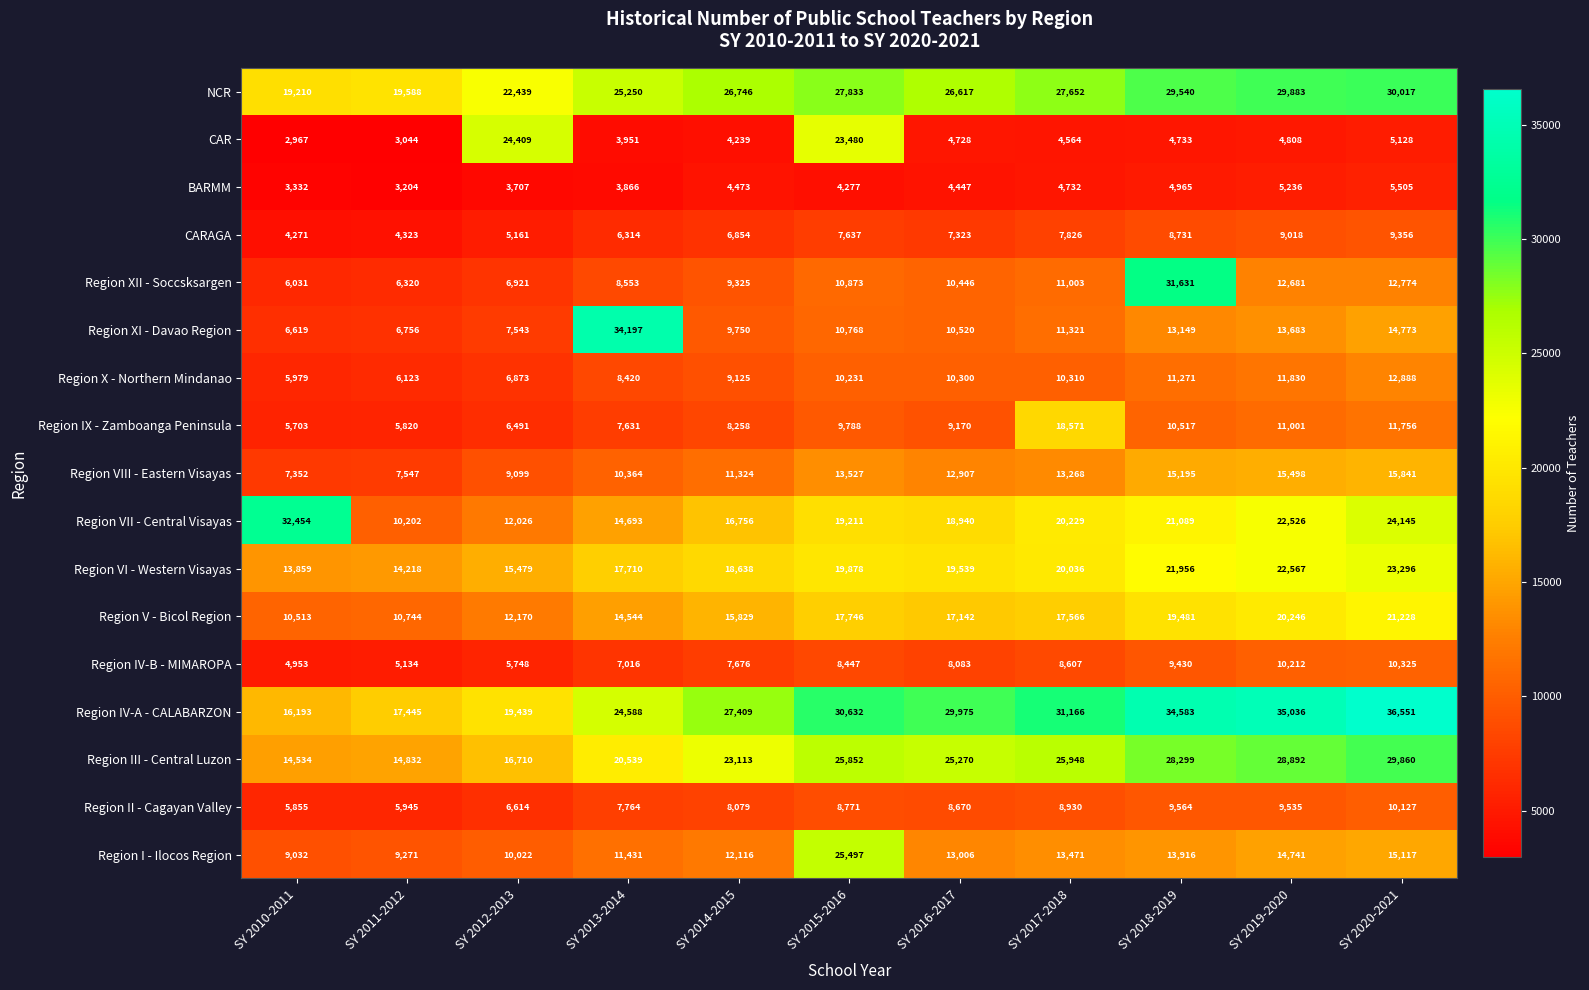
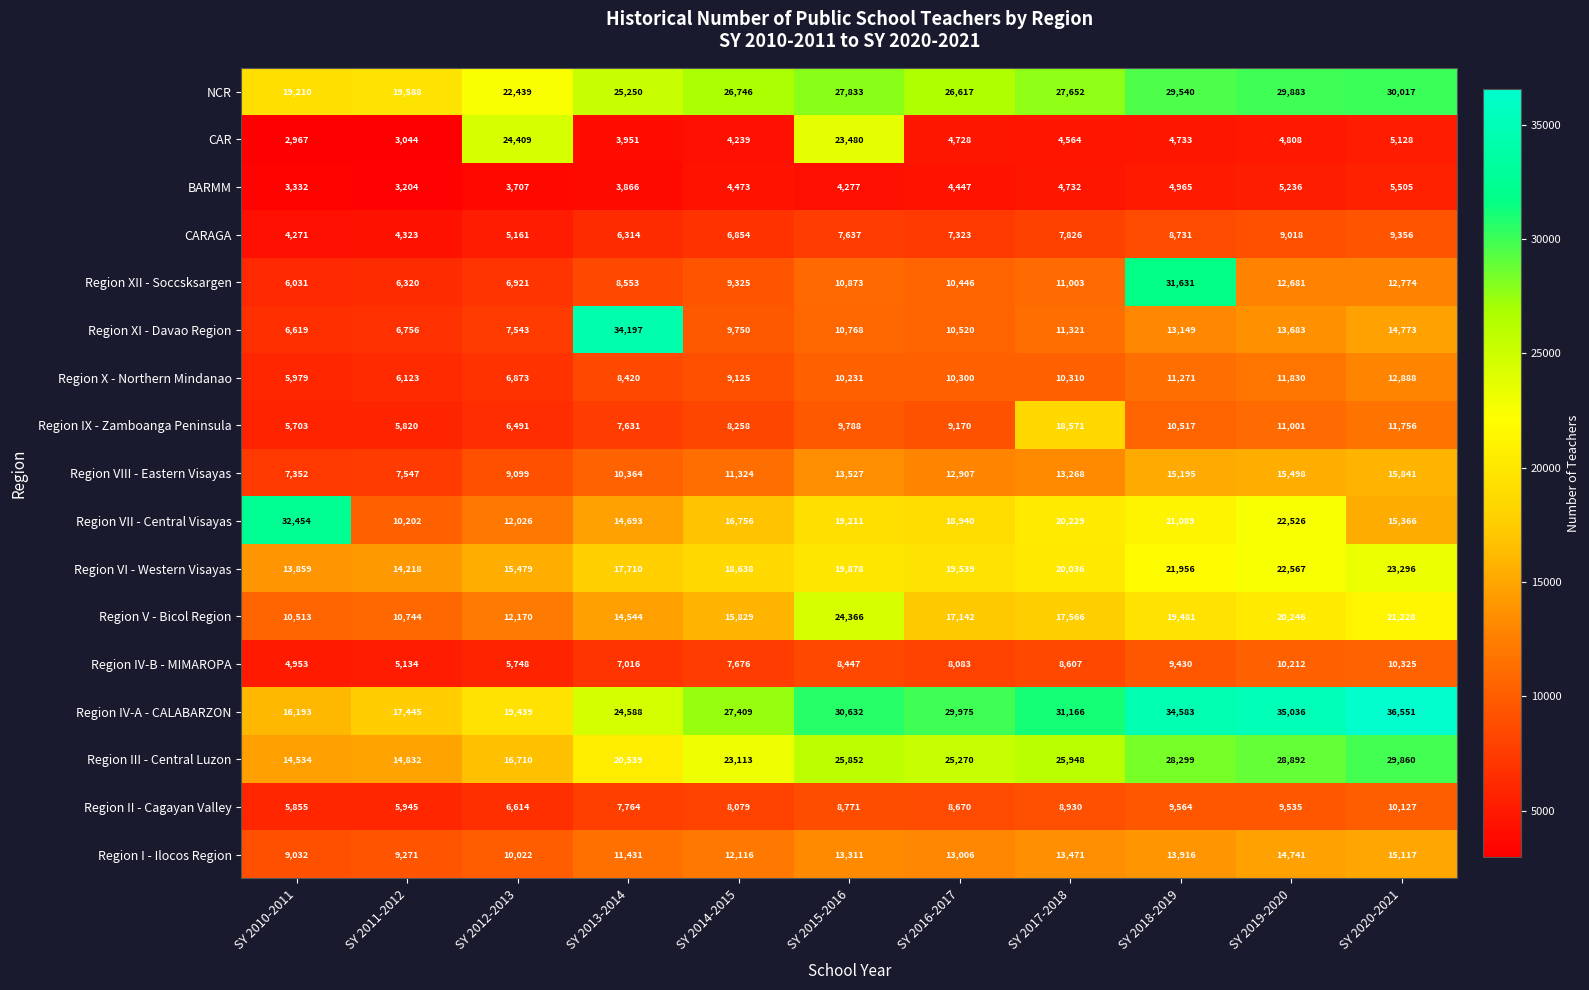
  {
    "NCR": {
      "SY 2010-2011": "19,210",
      "SY 2011-2012": "19,588",
      "SY 2012-2013": "22,439",
      "SY 2013-2014": "25,250",
      "SY 2014-2015": "26,746",
      "SY 2015-2016": "27,833",
      "SY 2016-2017": "26,617",
      "SY 2017-2018": "27,652",
      "SY 2018-2019": "29,540",
      "SY 2019-2020": "29,883",
      "SY 2020-2021": "30,017"
    },
    "CAR": {
      "SY 2010-2011": "2,967",
      "SY 2011-2012": "3,044",
      "SY 2012-2013": "24,409",
      "SY 2013-2014": "3,951",
      "SY 2014-2015": "4,239",
      "SY 2015-2016": "23,480",
      "SY 2016-2017": "4,728",
      "SY 2017-2018": "4,564",
      "SY 2018-2019": "4,733",
      "SY 2019-2020": "4,808",
      "SY 2020-2021": "5,128"
    },
    "BARMM": {
      "SY 2010-2011": "3,332",
      "SY 2011-2012": "3,204",
      "SY 2012-2013": "3,707",
      "SY 2013-2014": "3,866",
      "SY 2014-2015": "4,473",
      "SY 2015-2016": "4,277",
      "SY 2016-2017": "4,447",
      "SY 2017-2018": "4,732",
      "SY 2018-2019": "4,965",
      "SY 2019-2020": "5,236",
      "SY 2020-2021": "5,505"
    },
    "CARAGA": {
      "SY 2010-2011": "4,271",
      "SY 2011-2012": "4,323",
      "SY 2012-2013": "5,161",
      "SY 2013-2014": "6,314",
      "SY 2014-2015": "6,854",
      "SY 2015-2016": "7,637",
      "SY 2016-2017": "7,323",
      "SY 2017-2018": "7,826",
      "SY 2018-2019": "8,731",
      "SY 2019-2020": "9,018",
      "SY 2020-2021": "9,356"
    },
    "Region XII - Soccsksargen": {
      "SY 2010-2011": "6,031",
      "SY 2011-2012": "6,320",
      "SY 2012-2013": "6,921",
      "SY 2013-2014": "8,553",
      "SY 2014-2015": "9,325",
      "SY 2015-2016": "10,873",
      "SY 2016-2017": "10,446",
      "SY 2017-2018": "11,003",
      "SY 2018-2019": "31,631",
      "SY 2019-2020": "12,681",
      "SY 2020-2021": "12,774"
    },
    "Region XI - Davao Region": {
      "SY 2010-2011": "6,619",
      "SY 2011-2012": "6,756",
      "SY 2012-2013": "7,543",
      "SY 2013-2014": "34,197",
      "SY 2014-2015": "9,750",
      "SY 2015-2016": "10,768",
      "SY 2016-2017": "10,520",
      "SY 2017-2018": "11,321",
      "SY 2018-2019": "13,149",
      "SY 2019-2020": "13,683",
      "SY 2020-2021": "14,773"
    },
    "Region X - Northern Mindanao": {
      "SY 2010-2011": "5,979",
      "SY 2011-2012": "6,123",
      "SY 2012-2013": "6,873",
      "SY 2013-2014": "8,420",
      "SY 2014-2015": "9,125",
      "SY 2015-2016": "10,231",
      "SY 2016-2017": "10,300",
      "SY 2017-2018": "10,310",
      "SY 2018-2019": "11,271",
      "SY 2019-2020": "11,830",
      "SY 2020-2021": "12,888"
    },
    "Region IX - Zamboanga Peninsula": {
      "SY 2010-2011": "5,703",
      "SY 2011-2012": "5,820",
      "SY 2012-2013": "6,491",
      "SY 2013-2014": "7,631",
      "SY 2014-2015": "8,258",
      "SY 2015-2016": "9,788",
      "SY 2016-2017": "9,170",
      "SY 2017-2018": "18,571",
      "SY 2018-2019": "10,517",
      "SY 2019-2020": "11,001",
      "SY 2020-2021": "11,756"
    },
    "Region VIII - Eastern Visayas": {
      "SY 2010-2011": "7,352",
      "SY 2011-2012": "7,547",
      "SY 2012-2013": "9,099",
      "SY 2013-2014": "10,364",
      "SY 2014-2015": "11,324",
      "SY 2015-2016": "13,527",
      "SY 2016-2017": "12,907",
      "SY 2017-2018": "13,268",
      "SY 2018-2019": "15,195",
      "SY 2019-2020": "15,498",
      "SY 2020-2021": "15,841"
    },
    "Region VII - Central Visayas": {
      "SY 2010-2011": "32,454",
      "SY 2011-2012": "10,202",
      "SY 2012-2013": "12,026",
      "SY 2013-2014": "14,693",
      "SY 2014-2015": "16,756",
      "SY 2015-2016": "19,211",
      "SY 2016-2017": "18,940",
      "SY 2017-2018": "20,229",
      "SY 2018-2019": "21,089",
      "SY 2019-2020": "22,526",
-     "SY 2020-2021": "24,145"
+     "SY 2020-2021": "15,366"
    },
    "Region VI - Western Visayas": {
      "SY 2010-2011": "13,859",
      "SY 2011-2012": "14,218",
      "SY 2012-2013": "15,479",
      "SY 2013-2014": "17,710",
      "SY 2014-2015": "18,638",
      "SY 2015-2016": "19,878",
      "SY 2016-2017": "19,539",
      "SY 2017-2018": "20,036",
      "SY 2018-2019": "21,956",
      "SY 2019-2020": "22,567",
      "SY 2020-2021": "23,296"
    },
    "Region V - Bicol Region": {
      "SY 2010-2011": "10,513",
      "SY 2011-2012": "10,744",
      "SY 2012-2013": "12,170",
      "SY 2013-2014": "14,544",
      "SY 2014-2015": "15,829",
-     "SY 2015-2016": "17,746",
+     "SY 2015-2016": "24,366",
      "SY 2016-2017": "17,142",
      "SY 2017-2018": "17,566",
      "SY 2018-2019": "19,481",
      "SY 2019-2020": "20,246",
      "SY 2020-2021": "21,228"
    },
    "Region IV-B - MIMAROPA": {
      "SY 2010-2011": "4,953",
      "SY 2011-2012": "5,134",
      "SY 2012-2013": "5,748",
      "SY 2013-2014": "7,016",
      "SY 2014-2015": "7,676",
      "SY 2015-2016": "8,447",
      "SY 2016-2017": "8,083",
      "SY 2017-2018": "8,607",
      "SY 2018-2019": "9,430",
      "SY 2019-2020": "10,212",
      "SY 2020-2021": "10,325"
    },
    "Region IV-A - CALABARZON": {
      "SY 2010-2011": "16,193",
      "SY 2011-2012": "17,445",
      "SY 2012-2013": "19,439",
      "SY 2013-2014": "24,588",
      "SY 2014-2015": "27,409",
      "SY 2015-2016": "30,632",
      "SY 2016-2017": "29,975",
      "SY 2017-2018": "31,166",
      "SY 2018-2019": "34,583",
      "SY 2019-2020": "35,036",
      "SY 2020-2021": "36,551"
    },
    "Region III - Central Luzon": {
      "SY 2010-2011": "14,534",
      "SY 2011-2012": "14,832",
      "SY 2012-2013": "16,710",
      "SY 2013-2014": "20,539",
      "SY 2014-2015": "23,113",
      "SY 2015-2016": "25,852",
      "SY 2016-2017": "25,270",
      "SY 2017-2018": "25,948",
      "SY 2018-2019": "28,299",
      "SY 2019-2020": "28,892",
      "SY 2020-2021": "29,860"
    },
    "Region II - Cagayan Valley": {
      "SY 2010-2011": "5,855",
      "SY 2011-2012": "5,945",
      "SY 2012-2013": "6,614",
      "SY 2013-2014": "7,764",
      "SY 2014-2015": "8,079",
      "SY 2015-2016": "8,771",
      "SY 2016-2017": "8,670",
      "SY 2017-2018": "8,930",
      "SY 2018-2019": "9,564",
      "SY 2019-2020": "9,535",
      "SY 2020-2021": "10,127"
    },
    "Region I - Ilocos Region": {
      "SY 2010-2011": "9,032",
      "SY 2011-2012": "9,271",
      "SY 2012-2013": "10,022",
      "SY 2013-2014": "11,431",
      "SY 2014-2015": "12,116",
-     "SY 2015-2016": "25,497",
+     "SY 2015-2016": "13,311",
      "SY 2016-2017": "13,006",
      "SY 2017-2018": "13,471",
      "SY 2018-2019": "13,916",
      "SY 2019-2020": "14,741",
      "SY 2020-2021": "15,117"
    }
  }
